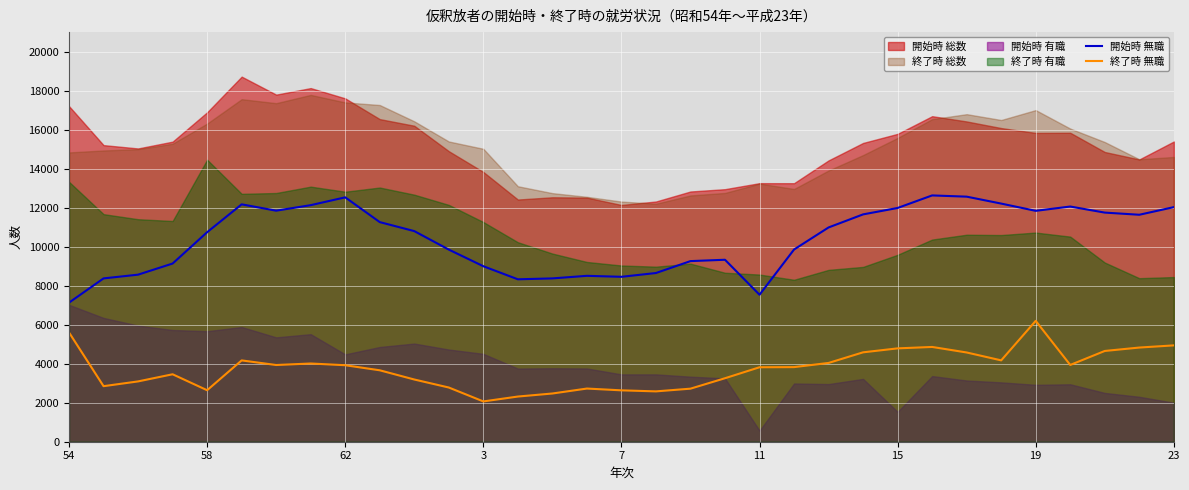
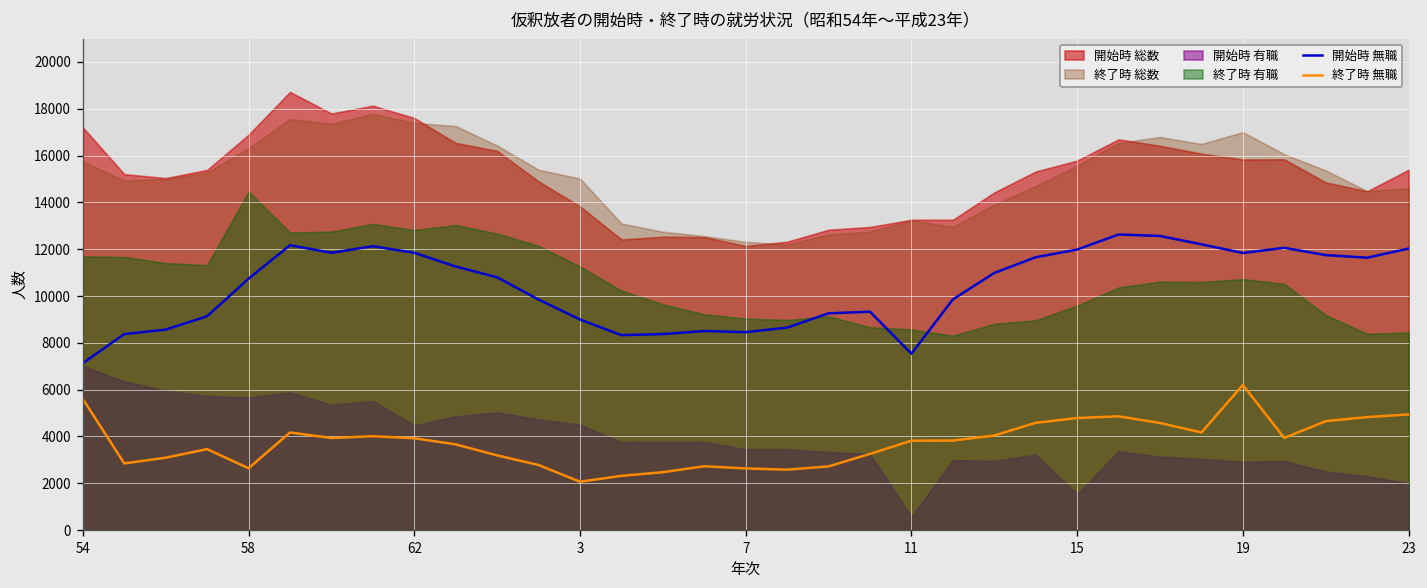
  {
    "開始時 総数": {
      "54": 17200,
      "58": 16900,
      "62": 17600,
      "3": 13800,
      "7": 12100,
      "15": 15800,
      "19": 15800,
      "23": 15400
    },
    "開始時 無職": {
      "58": 10700,
-     "62": 12500,
+     "62": 11800,
      "3": 9000,
      "7": 8500,
      "11": 7500,
      "15": 12000,
      "19": 11800,
      "23": 12000
    },
    "終了時 総数": {
-     "54": 14800,
+     "54": 15800,
      "58": 16300,
      "62": 17400,
      "3": 15000,
      "7": 12300,
      "15": 15600,
      "19": 17000,
      "23": 14600
    },
    "終了時 無職": {
      "54": 5600,
      "58": 2600,
      "62": 3900,
      "3": 2100,
      "7": 2600,
      "11": 3800,
      "15": 4800,
      "19": 6200,
      "23": 4900
    },
    "開始時 有職": {
      "58": 5700,
      "62": 4500,
      "3": 4500,
      "7": 3500,
      "11": 600,
      "15": 1500,
      "19": 2900,
      "23": 2000
    },
    "終了時 有職": {
-     "54": 13300,
+     "54": 11700,
      "58": 14500,
      "62": 12800,
      "3": 11300,
      "7": 9000,
      "11": 8600,
      "15": 9600,
      "19": 10700,
      "23": 8400
    }
  }
